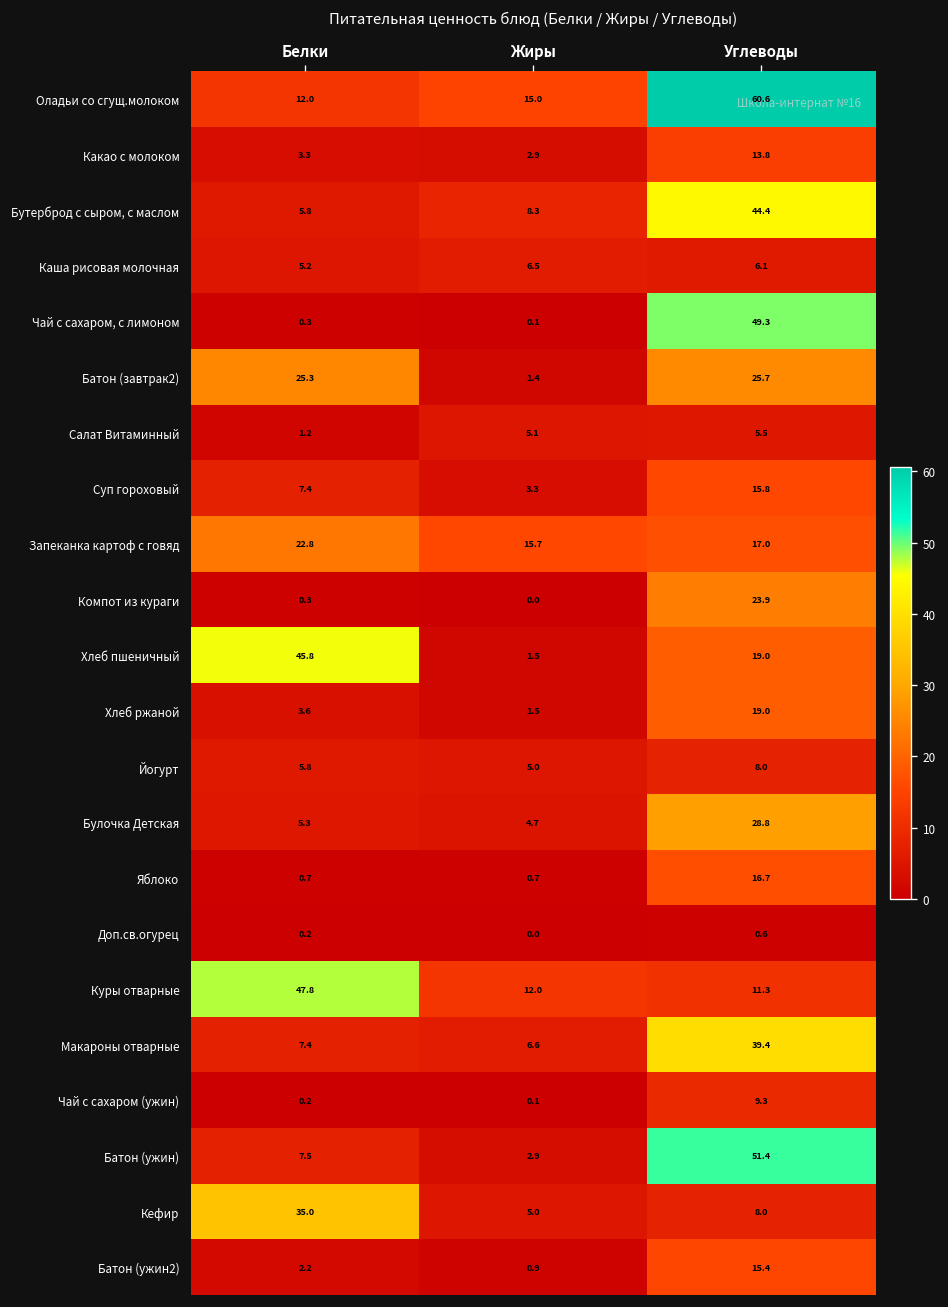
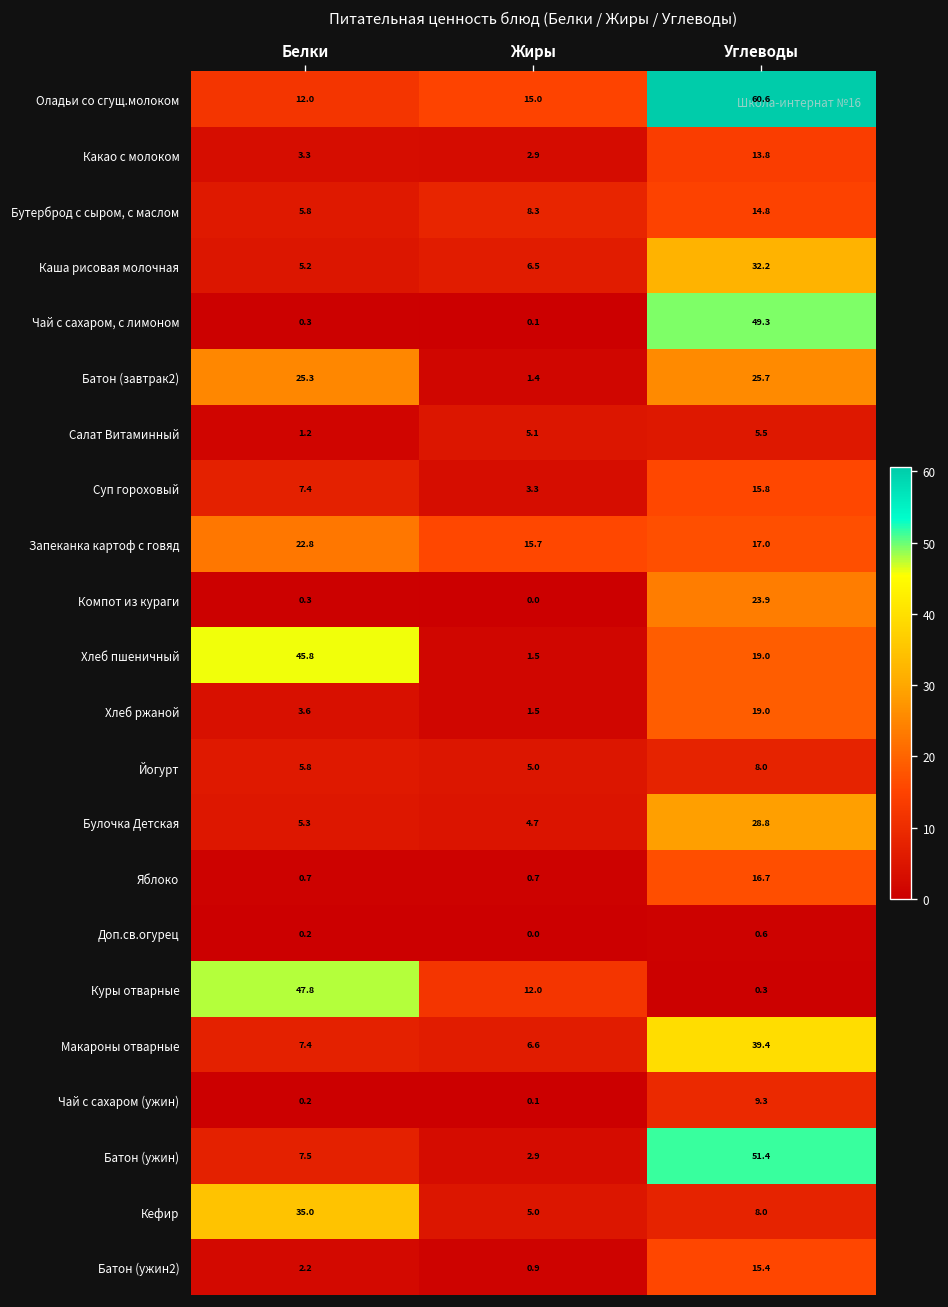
  {
    "Оладьи со сгущ.молоком": {
      "Белки": 12.0,
      "Жиры": 15.0,
      "Углеводы": 16
    },
    "Какао с молоком": {
      "Белки": 3.3,
      "Жиры": 2.9,
      "Углеводы": 13.8
    },
    "Бутерброд с сыром, с маслом": {
      "Белки": 5.8,
      "Жиры": 8.3,
-     "Углеводы": 44.4
+     "Углеводы": 14.8
    },
    "Каша рисовая молочная": {
      "Белки": 5.2,
      "Жиры": 6.5,
-     "Углеводы": 6.1
+     "Углеводы": 32.2
    },
    "Чай с сахаром, с лимоном": {
      "Белки": 0.3,
      "Жиры": 0.1,
      "Углеводы": 49.3
    },
    "Батон (завтрак2)": {
      "Белки": 25.3,
      "Жиры": 1.4,
      "Углеводы": 25.7
    },
    "Салат Витаминный": {
      "Белки": 1.2,
      "Жиры": 5.1,
      "Углеводы": 5.5
    },
    "Суп гороховый": {
      "Белки": 7.4,
      "Жиры": 3.3,
      "Углеводы": 15.8
    },
    "Запеканка картоф с говяд": {
      "Белки": 22.8,
      "Жиры": 15.7,
      "Углеводы": 17.0
    },
    "Компот из кураги": {
      "Белки": 0.3,
      "Жиры": 0.0,
      "Углеводы": 23.9
    },
    "Хлеб пшеничный": {
      "Белки": 45.8,
      "Жиры": 1.5,
      "Углеводы": 19.0
    },
    "Хлеб ржаной": {
      "Белки": 3.6,
      "Жиры": 1.5,
      "Углеводы": 19.0
    },
    "Йогурт": {
      "Белки": 5.8,
      "Жиры": 5.0,
      "Углеводы": 8.0
    },
    "Булочка Детская": {
      "Белки": 5.3,
      "Жиры": 4.7,
      "Углеводы": 28.8
    },
    "Яблоко": {
      "Белки": 0.7,
      "Жиры": 0.7,
      "Углеводы": 16.7
    },
    "Доп.св.огурец": {
      "Белки": 0.2,
      "Жиры": 0.0,
      "Углеводы": 0.6
    },
    "Куры отварные": {
      "Белки": 47.8,
      "Жиры": 12.0,
-     "Углеводы": 11.3
+     "Углеводы": 0.3
    },
    "Макароны отварные": {
      "Белки": 7.4,
      "Жиры": 6.6,
      "Углеводы": 39.4
    },
    "Чай с сахаром (ужин)": {
      "Белки": 0.2,
      "Жиры": 0.1,
      "Углеводы": 9.3
    },
    "Батон (ужин)": {
      "Белки": 7.5,
      "Жиры": 2.9,
      "Углеводы": 51.4
    },
    "Кефир": {
      "Белки": 35.0,
      "Жиры": 5.0,
      "Углеводы": 8.0
    },
    "Батон (ужин2)": {
      "Белки": 2.2,
      "Жиры": 0.9,
      "Углеводы": 15.4
    }
  }
